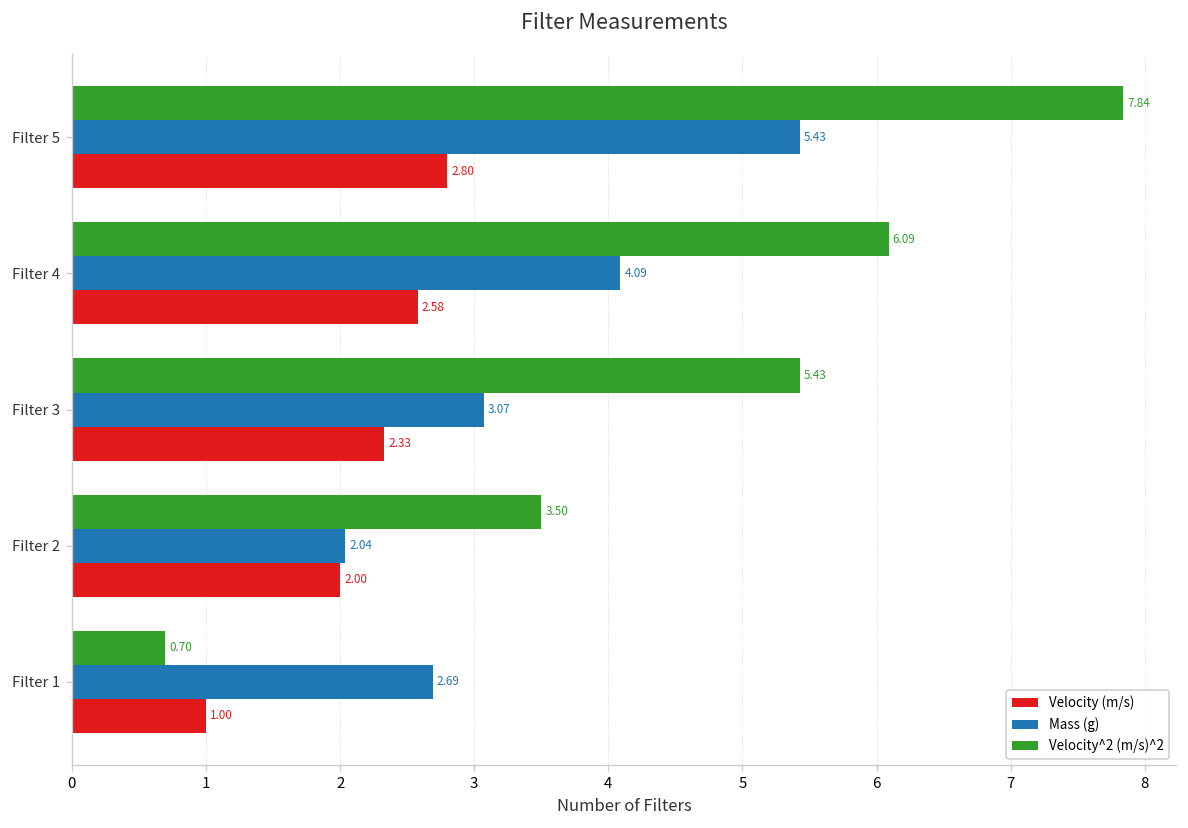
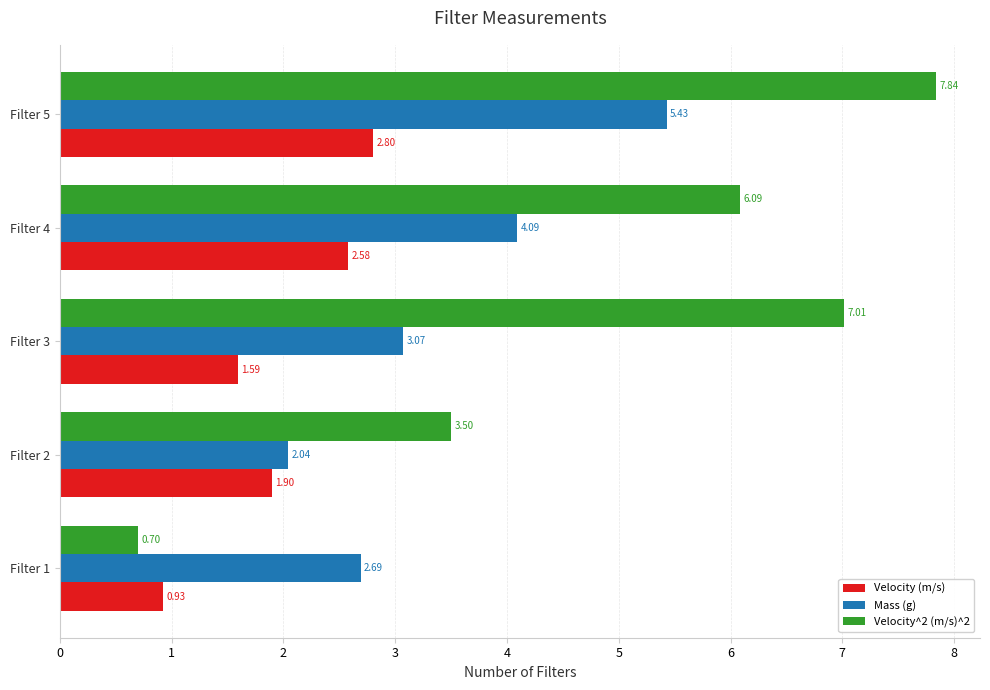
  {
    "Velocity (m/s)": {
      "Filter 5": 2.80,
      "Filter 4": 2.58,
-     "Filter 3": 2.33,
-     "Filter 2": 2.00,
-     "Filter 1": 1.00
+     "Filter 3": 1.59,
+     "Filter 2": 1.90,
+     "Filter 1": 0.93
    },
    "Mass (g)": {
      "Filter 5": 5.43,
      "Filter 4": 4.09,
      "Filter 3": 3.07,
      "Filter 2": 2.04,
      "Filter 1": 2.69
    },
    "Velocity^2 (m/s)^2": {
      "Filter 5": 7.84,
      "Filter 4": 6.09,
-     "Filter 3": 5.43,
+     "Filter 3": 7.01,
      "Filter 2": 3.50,
      "Filter 1": 0.70
    }
  }
